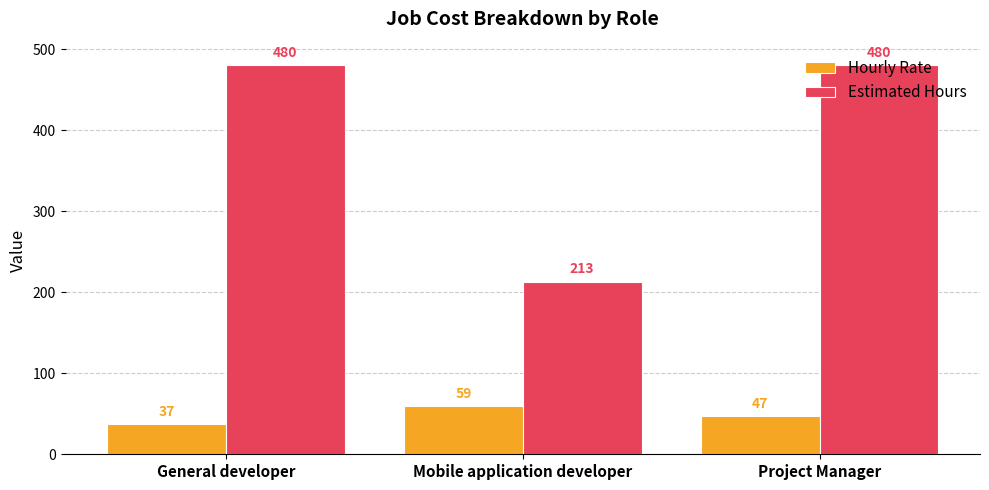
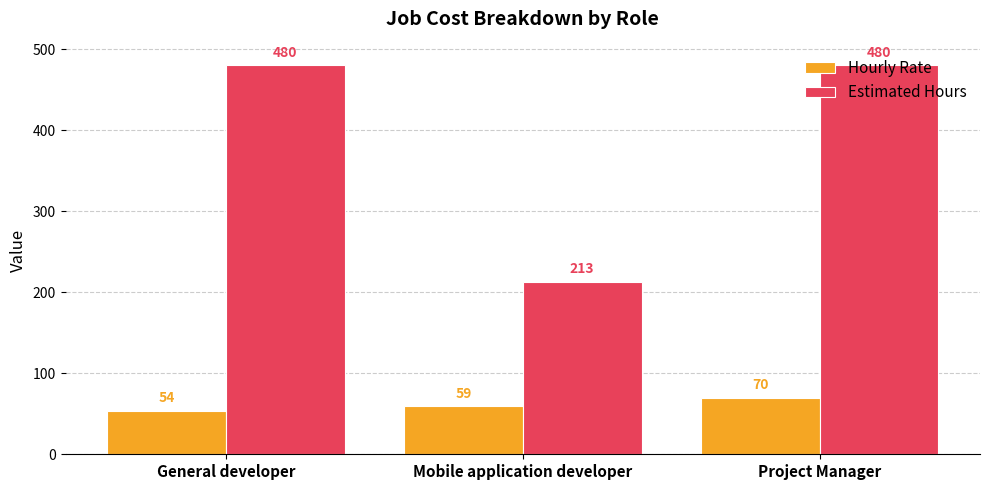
  {
    "Hourly Rate": {
-     "General developer": 37,
+     "General developer": 54,
      "Mobile application developer": 59,
-     "Project Manager": 47
+     "Project Manager": 70
    },
    "Estimated Hours": {
      "General developer": 480,
      "Mobile application developer": 213,
      "Project Manager": 480
    }
  }
